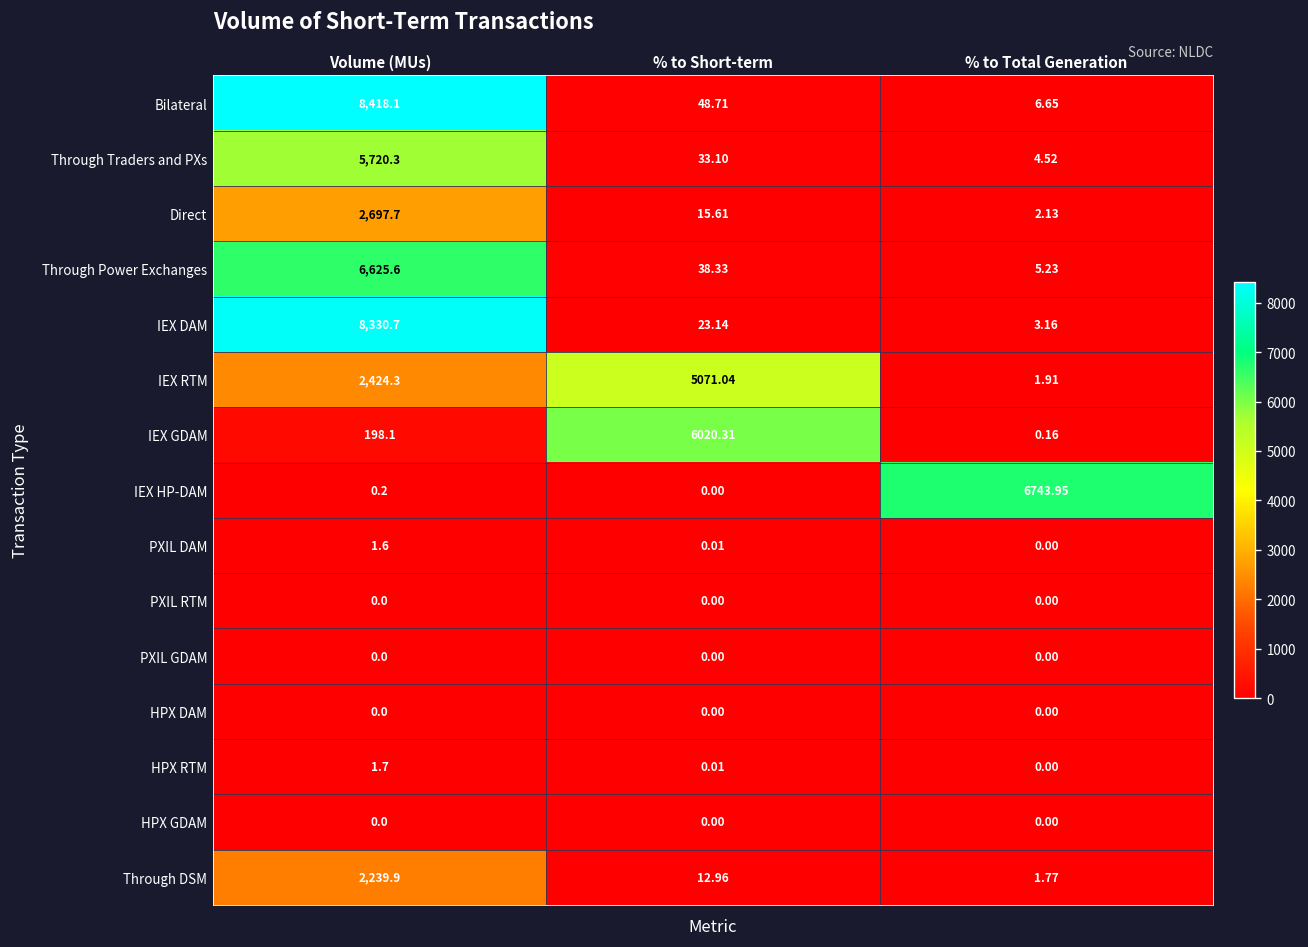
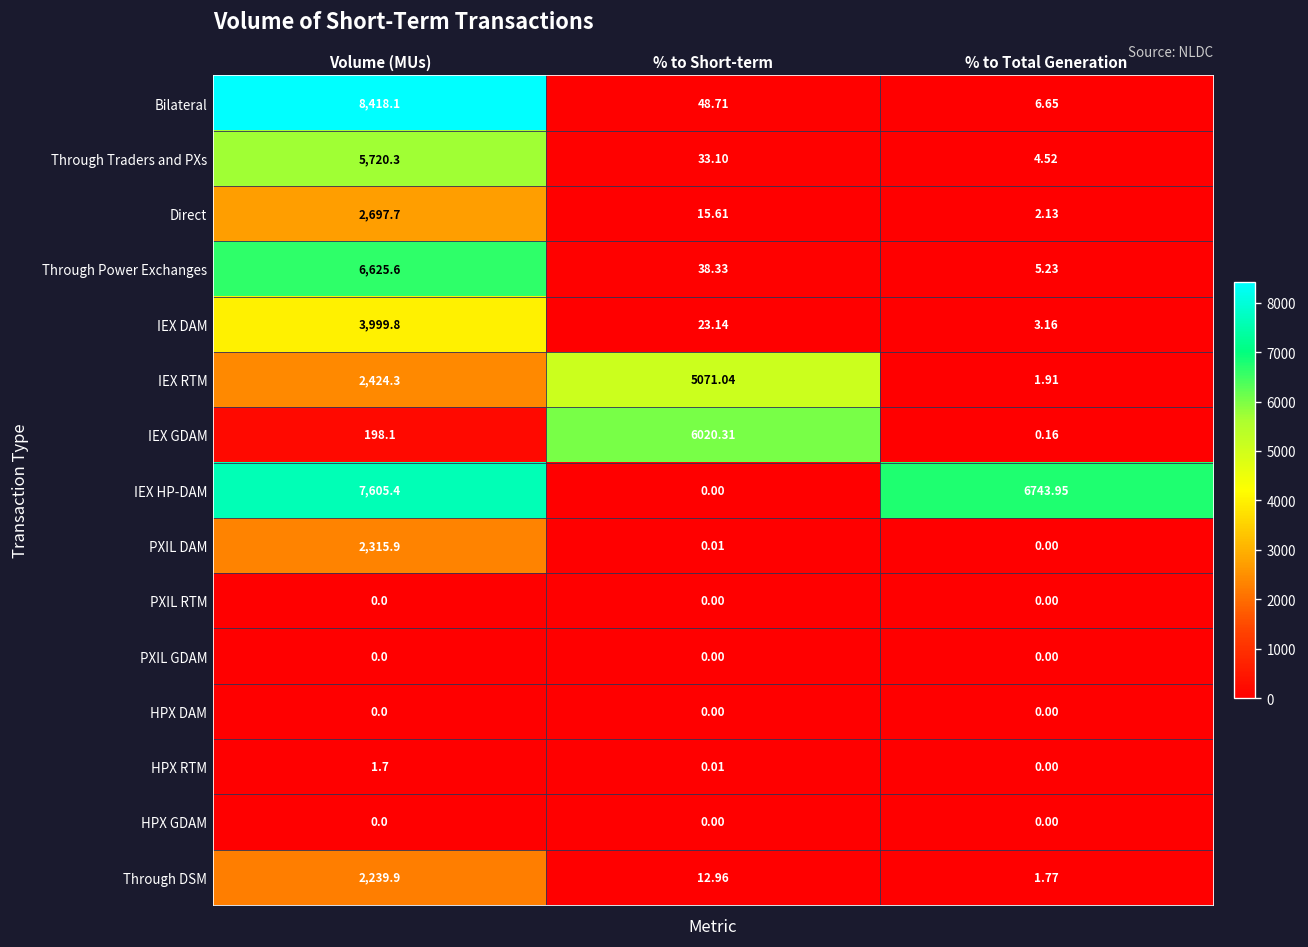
  {
    "Bilateral": {
      "Volume (MUs)": "8,418.1",
      "% to Short-term": "48.71",
      "% to Total Generation": "6.65"
    },
    "Through Traders and PXs": {
      "Volume (MUs)": "5,720.3",
      "% to Short-term": "33.10",
      "% to Total Generation": "4.52"
    },
    "Direct": {
      "Volume (MUs)": "2,697.7",
      "% to Short-term": "15.61",
      "% to Total Generation": "2.13"
    },
    "Through Power Exchanges": {
      "Volume (MUs)": "6,625.6",
      "% to Short-term": "38.33",
      "% to Total Generation": "5.23"
    },
    "IEX DAM": {
-     "Volume (MUs)": "8,330.7",
+     "Volume (MUs)": "3,999.8",
      "% to Short-term": "23.14",
      "% to Total Generation": "3.16"
    },
    "IEX RTM": {
      "Volume (MUs)": "2,424.3",
      "% to Short-term": "5071.04",
      "% to Total Generation": "1.91"
    },
    "IEX GDAM": {
      "Volume (MUs)": "198.1",
      "% to Short-term": "6020.31",
      "% to Total Generation": "0.16"
    },
    "IEX HP-DAM": {
-     "Volume (MUs)": "0.2",
+     "Volume (MUs)": "7,605.4",
      "% to Short-term": "0.00",
      "% to Total Generation": "6743.95"
    },
    "PXIL DAM": {
-     "Volume (MUs)": "1.6",
+     "Volume (MUs)": "2,315.9",
      "% to Short-term": "0.01",
      "% to Total Generation": "0.00"
    },
    "PXIL RTM": {
      "Volume (MUs)": "0.0",
      "% to Short-term": "0.00",
      "% to Total Generation": "0.00"
    },
    "PXIL GDAM": {
      "Volume (MUs)": "0.0",
      "% to Short-term": "0.00",
      "% to Total Generation": "0.00"
    },
    "HPX DAM": {
      "Volume (MUs)": "0.0",
      "% to Short-term": "0.00",
      "% to Total Generation": "0.00"
    },
    "HPX RTM": {
      "Volume (MUs)": "1.7",
      "% to Short-term": "0.01",
      "% to Total Generation": "0.00"
    },
    "HPX GDAM": {
      "Volume (MUs)": "0.0",
      "% to Short-term": "0.00",
      "% to Total Generation": "0.00"
    },
    "Through DSM": {
      "Volume (MUs)": "2,239.9",
      "% to Short-term": "12.96",
      "% to Total Generation": "1.77"
    }
  }
